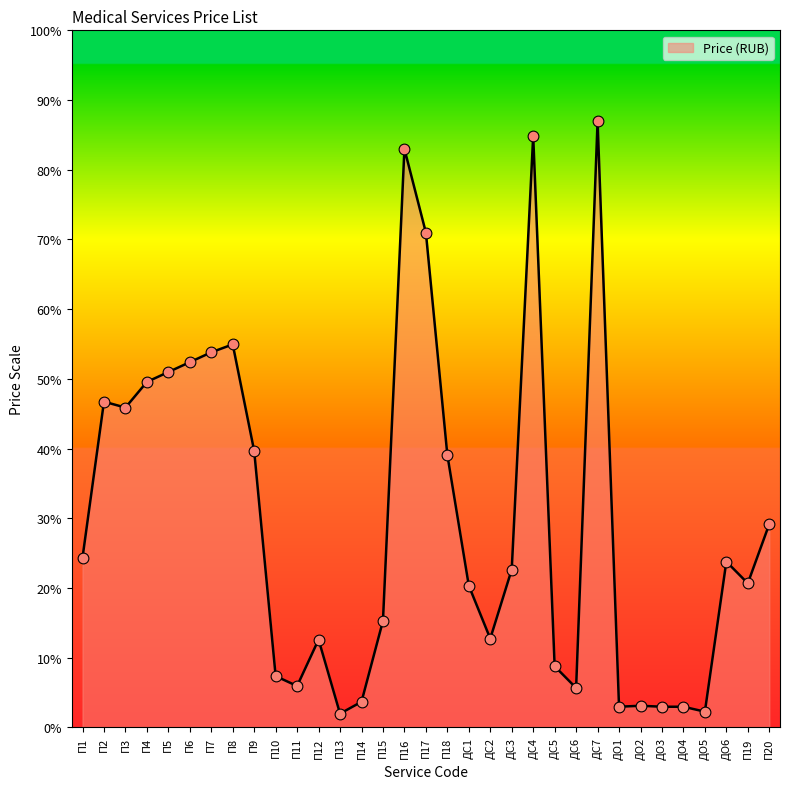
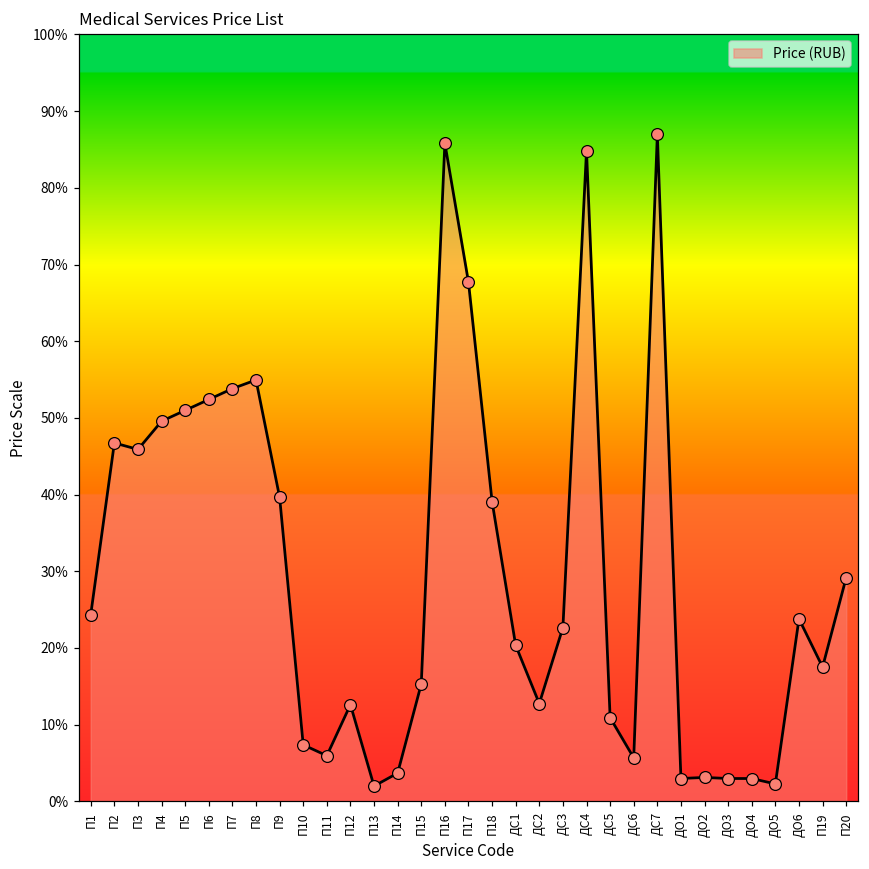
  {
    "П1": "24%",
    "П2": "47%",
    "П3": "46%",
    "П4": "50%",
    "П5": "51%",
    "П6": "52%",
    "П7": "54%",
    "П8": "55%",
    "П9": "40%",
    "П10": "7%",
    "П11": "6%",
    "П12": "13%",
    "П13": "2%",
    "П14": "4%",
    "П15": "15%",
-   "П16": "83%",
-   "П17": "71%",
+   "П16": "86%",
+   "П17": "68%",
    "П18": "39%",
    "ДС1": "20%",
    "ДС2": "13%",
    "ДС3": "23%",
    "ДС4": "85%",
-   "ДС5": "9%",
+   "ДС5": "11%",
    "ДС6": "6%",
    "ДС7": "87%",
    "ДО1": "3%",
    "ДО2": "3%",
    "ДО3": "3%",
    "ДО4": "3%",
    "ДО5": "2%",
    "ДО6": "24%",
-   "П19": "21%",
+   "П19": "18%",
    "П20": "29%"
  }
